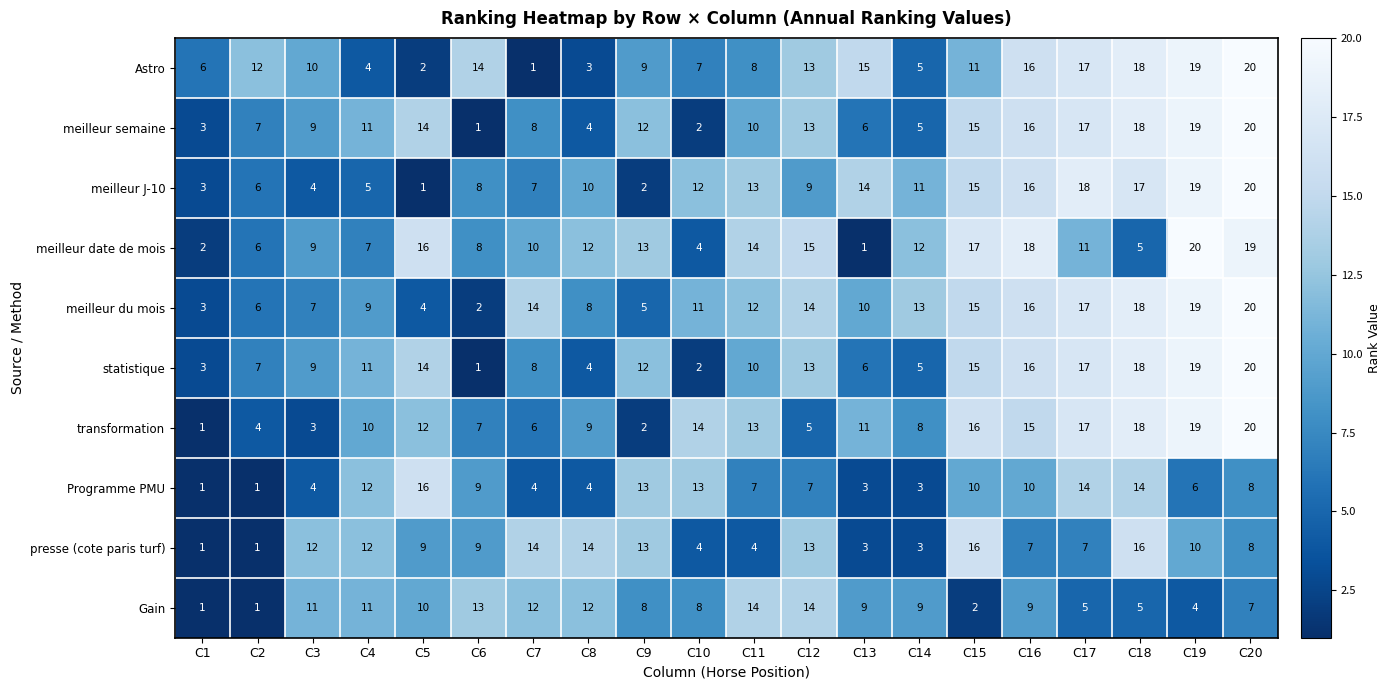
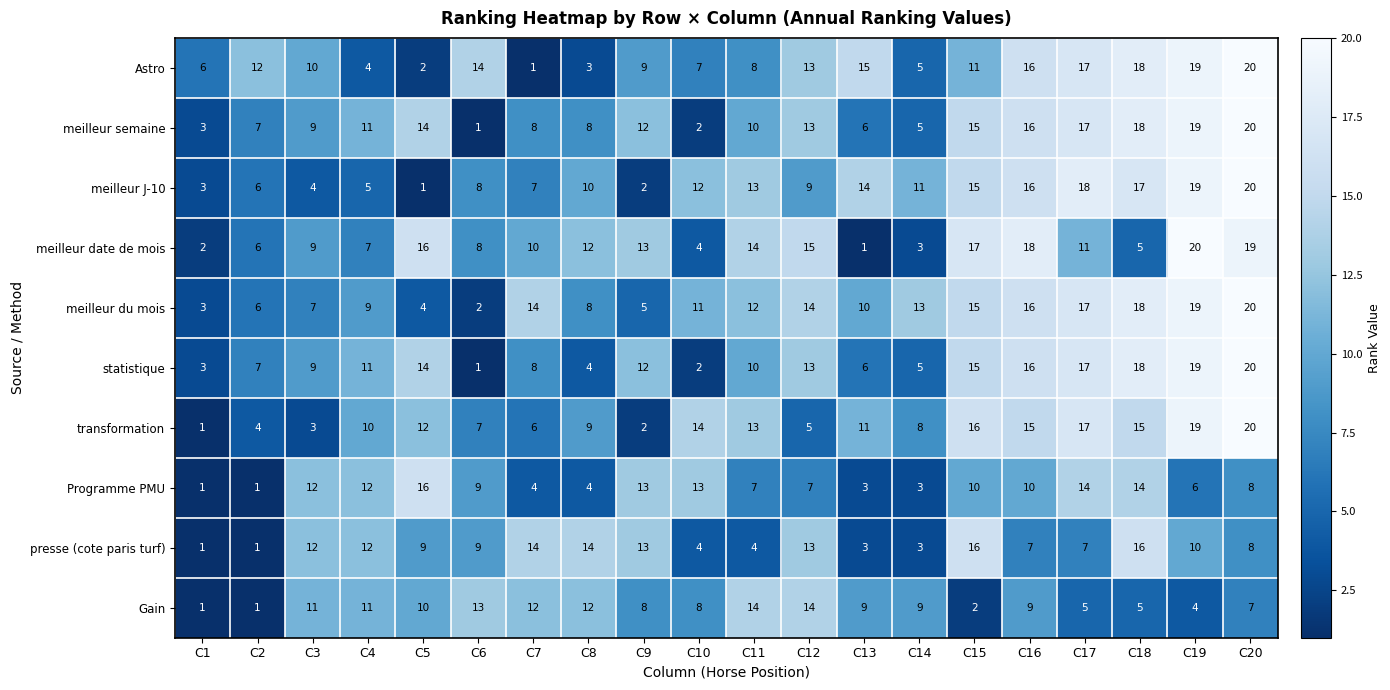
  {
    "Astro": {
      "C1": 6,
      "C2": 12,
      "C3": 10,
      "C4": 4,
      "C5": 2,
      "C6": 14,
      "C7": 1,
      "C8": 3,
      "C9": 9,
      "C10": 7,
      "C11": 8,
      "C12": 13,
      "C13": 15,
      "C14": 5,
      "C15": 11,
      "C16": 16,
      "C17": 17,
      "C18": 18,
      "C19": 19,
      "C20": 20
    },
    "meilleur semaine": {
      "C1": 3,
      "C2": 7,
      "C3": 9,
      "C4": 11,
      "C5": 14,
      "C6": 1,
      "C7": 8,
-     "C8": 4,
+     "C8": 8,
      "C9": 12,
      "C10": 2,
      "C11": 10,
      "C12": 13,
      "C13": 6,
      "C14": 5,
      "C15": 15,
      "C16": 16,
      "C17": 17,
      "C18": 18,
      "C19": 19,
      "C20": 20
    },
    "meilleur J-10": {
      "C1": 3,
      "C2": 6,
      "C3": 4,
      "C4": 5,
      "C5": 1,
      "C6": 8,
      "C7": 7,
      "C8": 10,
      "C9": 2,
      "C10": 12,
      "C11": 13,
      "C12": 9,
      "C13": 14,
      "C14": 11,
      "C15": 15,
      "C16": 16,
      "C17": 18,
      "C18": 17,
      "C19": 19,
      "C20": 20
    },
    "meilleur date de mois": {
      "C1": 2,
      "C2": 6,
      "C3": 9,
      "C4": 7,
      "C5": 16,
      "C6": 8,
      "C7": 10,
      "C8": 12,
      "C9": 13,
      "C10": 4,
      "C11": 14,
      "C12": 15,
      "C13": 1,
-     "C14": 12,
+     "C14": 3,
      "C15": 17,
      "C16": 18,
      "C17": 11,
      "C18": 5,
      "C19": 20,
      "C20": 19
    },
    "meilleur du mois": {
      "C1": 3,
      "C2": 6,
      "C3": 7,
      "C4": 9,
      "C5": 4,
      "C6": 2,
      "C7": 14,
      "C8": 8,
      "C9": 5,
      "C10": 11,
      "C11": 12,
      "C12": 14,
      "C13": 10,
      "C14": 13,
      "C15": 15,
      "C16": 16,
      "C17": 17,
      "C18": 18,
      "C19": 19,
      "C20": 20
    },
    "statistique": {
      "C1": 3,
      "C2": 7,
      "C3": 9,
      "C4": 11,
      "C5": 14,
      "C6": 1,
      "C7": 8,
      "C8": 4,
      "C9": 12,
      "C10": 2,
      "C11": 10,
      "C12": 13,
      "C13": 6,
      "C14": 5,
      "C15": 15,
      "C16": 16,
      "C17": 17,
      "C18": 18,
      "C19": 19,
      "C20": 20
    },
    "transformation": {
      "C1": 1,
      "C2": 4,
      "C3": 3,
      "C4": 10,
      "C5": 12,
      "C6": 7,
      "C7": 6,
      "C8": 9,
      "C9": 2,
      "C10": 14,
      "C11": 13,
      "C12": 5,
      "C13": 11,
      "C14": 8,
      "C15": 16,
      "C16": 15,
      "C17": 17,
-     "C18": 18,
+     "C18": 15,
      "C19": 19,
      "C20": 20
    },
    "Programme PMU": {
      "C1": 1,
      "C2": 1,
-     "C3": 4,
+     "C3": 12,
      "C4": 12,
      "C5": 16,
      "C6": 9,
      "C7": 4,
      "C8": 4,
      "C9": 13,
      "C10": 13,
      "C11": 7,
      "C12": 7,
      "C13": 3,
      "C14": 3,
      "C15": 10,
      "C16": 10,
      "C17": 14,
      "C18": 14,
      "C19": 6,
      "C20": 8
    },
    "presse (cote paris turf)": {
      "C1": 1,
      "C2": 1,
      "C3": 12,
      "C4": 12,
      "C5": 9,
      "C6": 9,
      "C7": 14,
      "C8": 14,
      "C9": 13,
      "C10": 4,
      "C11": 4,
      "C12": 13,
      "C13": 3,
      "C14": 3,
      "C15": 16,
      "C16": 7,
      "C17": 7,
      "C18": 16,
      "C19": 10,
      "C20": 8
    },
    "Gain": {
      "C1": 1,
      "C2": 1,
      "C3": 11,
      "C4": 11,
      "C5": 10,
      "C6": 13,
      "C7": 12,
      "C8": 12,
      "C9": 8,
      "C10": 8,
      "C11": 14,
      "C12": 14,
      "C13": 9,
      "C14": 9,
      "C15": 2,
      "C16": 9,
      "C17": 5,
      "C18": 5,
      "C19": 4,
      "C20": 7
    }
  }
